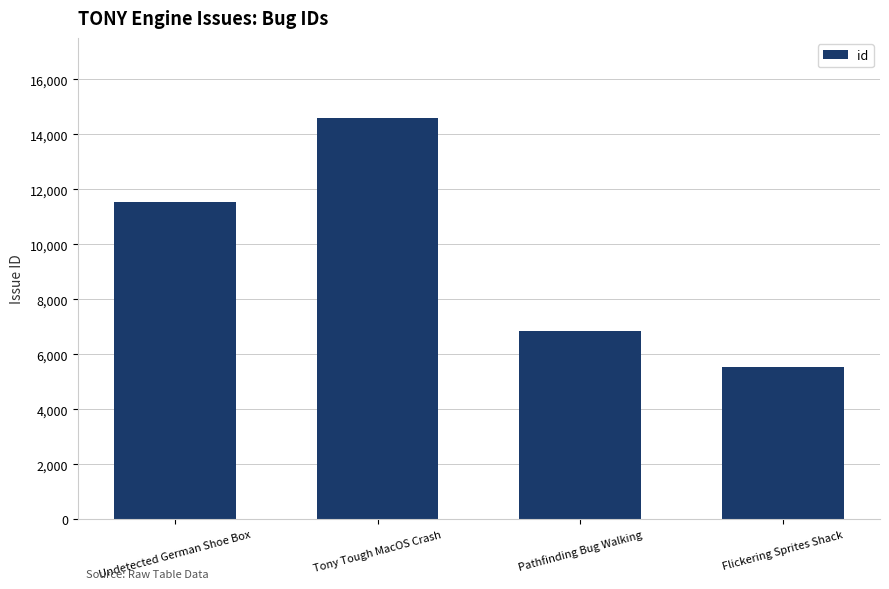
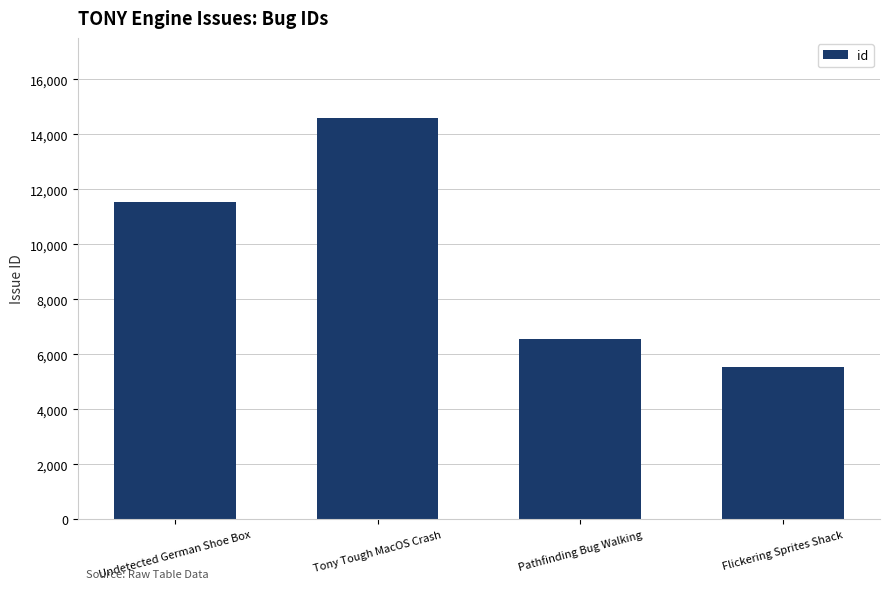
  {
    "Undetected German Shoe Box": "11,500",
    "Tony Tough MacOS Crash": "14,600",
-   "Pathfinding Bug Walking": "6,800",
+   "Pathfinding Bug Walking": "6,500",
    "Flickering Sprites Shack": "5,500"
  }
